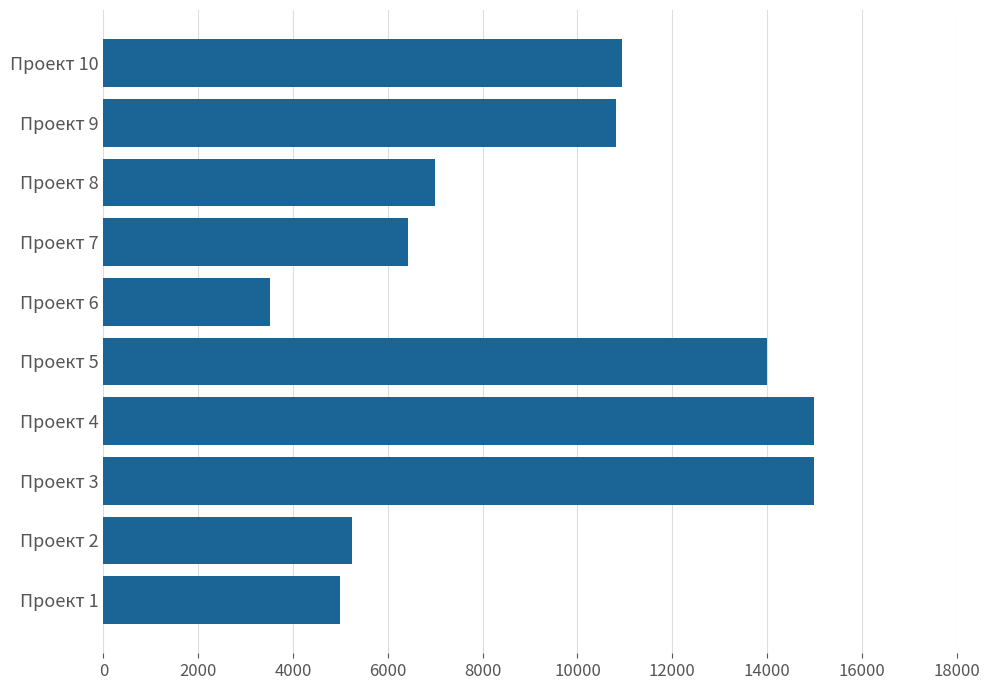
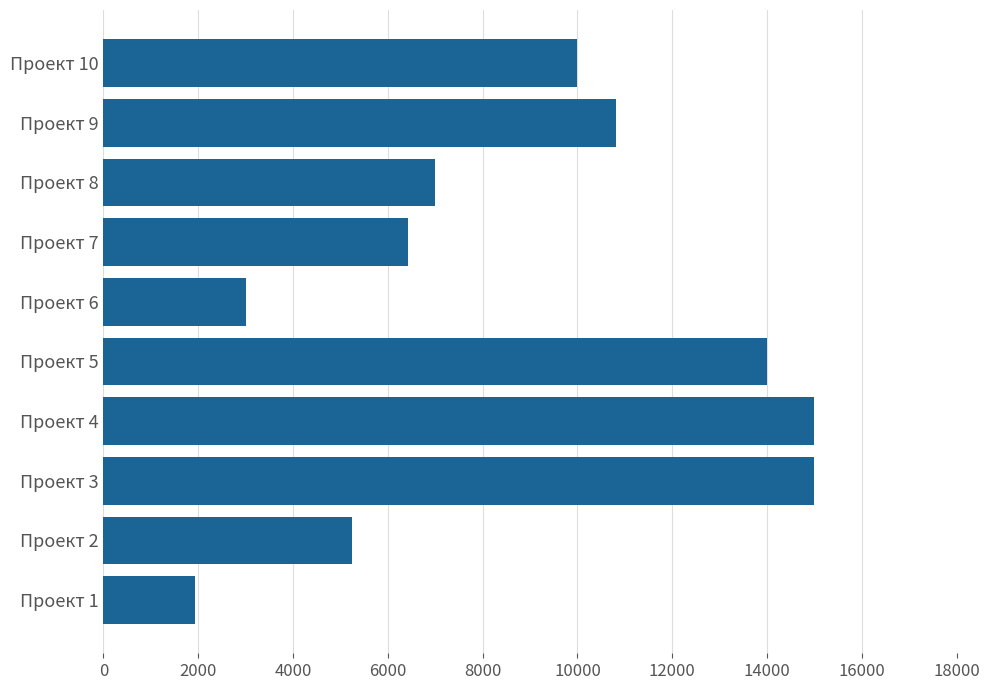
  {
-   "Проект 10": 10900,
+   "Проект 10": 10000,
    "Проект 9": 10800,
    "Проект 8": 7000,
    "Проект 7": 6400,
-   "Проект 6": 3500,
+   "Проект 6": 3000,
    "Проект 5": 14000,
    "Проект 4": 15000,
    "Проект 3": 15000,
    "Проект 2": 5200,
-   "Проект 1": 5000
+   "Проект 1": 1900
  }
